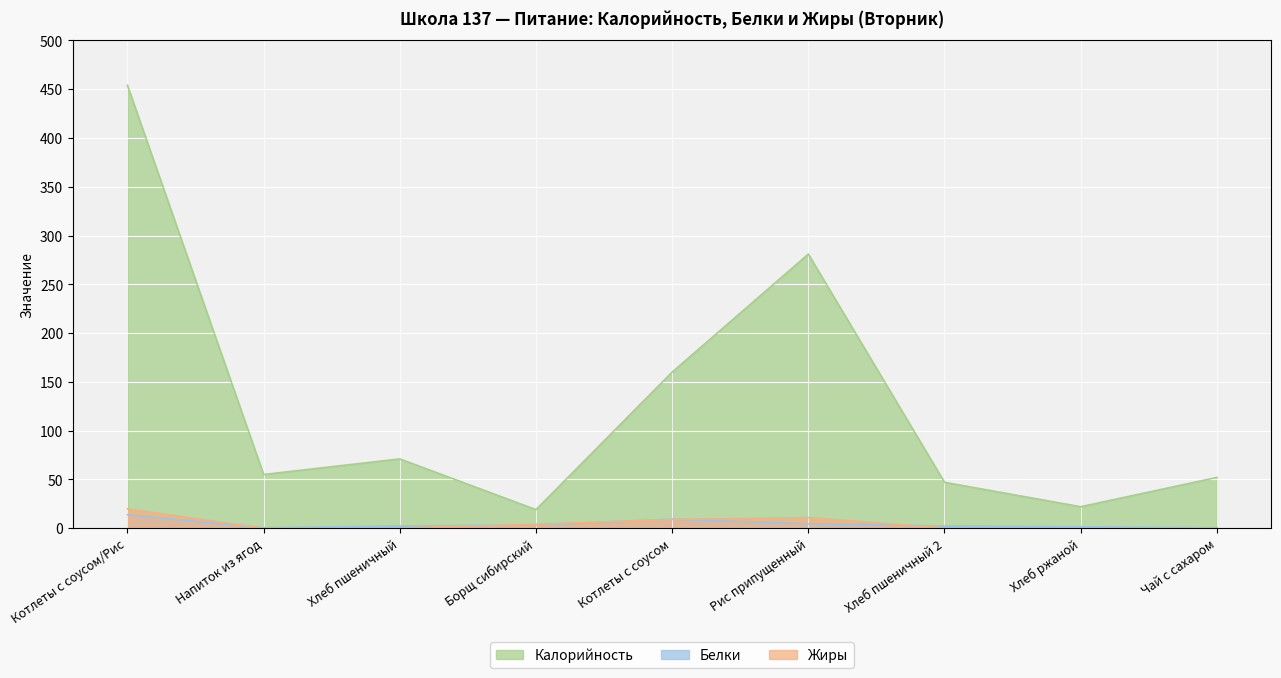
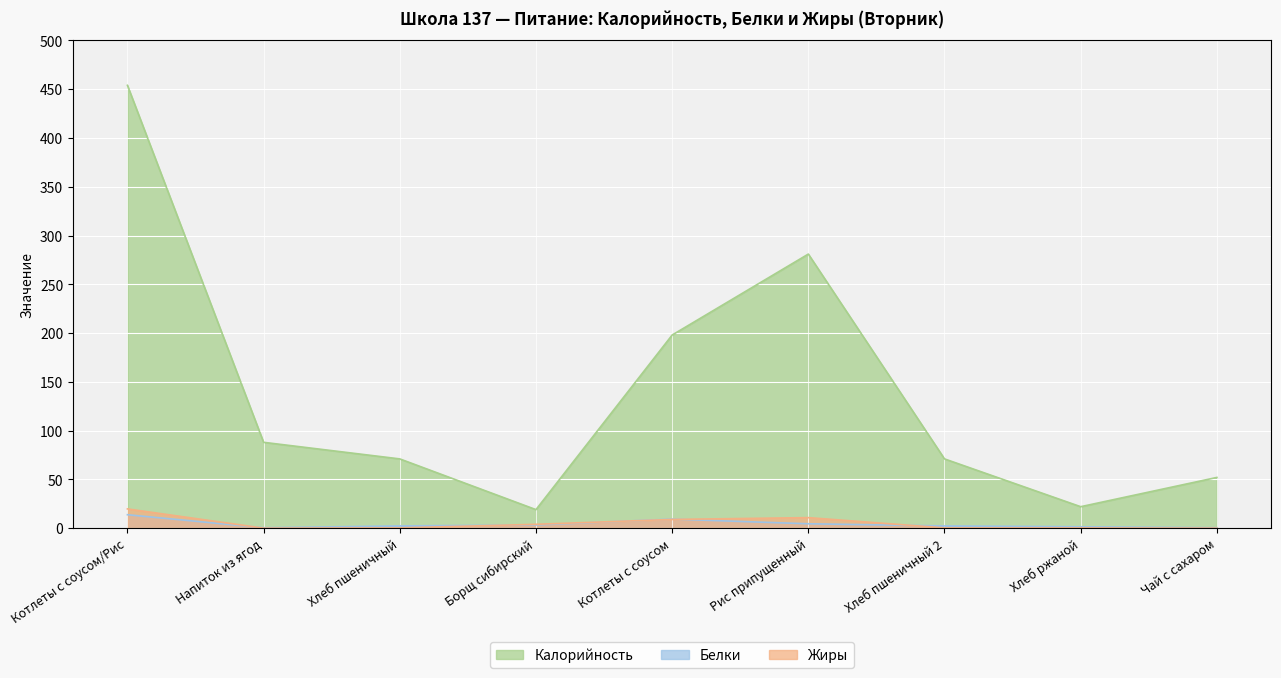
  {
    "Калорийность": {
      "Котлеты с соусом/Рис": 450,
-     "Напиток из ягод": 60,
+     "Напиток из ягод": 90,
      "Хлеб пшеничный": 70,
      "Борщ сибирский": 20,
-     "Котлеты с соусом": 160,
+     "Котлеты с соусом": 200,
      "Рис припущенный": 280,
-     "Хлеб пшеничный 2": 50,
+     "Хлеб пшеничный 2": 70,
      "Хлеб ржаной": 20,
      "Чай с сахаром": 50
    },
    "Белки": {
      "Котлеты с соусом/Рис": 10,
      "Рис припущенный": 0
    },
    "Жиры": {
      "Котлеты с соусом/Рис": 20,
      "Рис припущенный": 10
    }
  }
